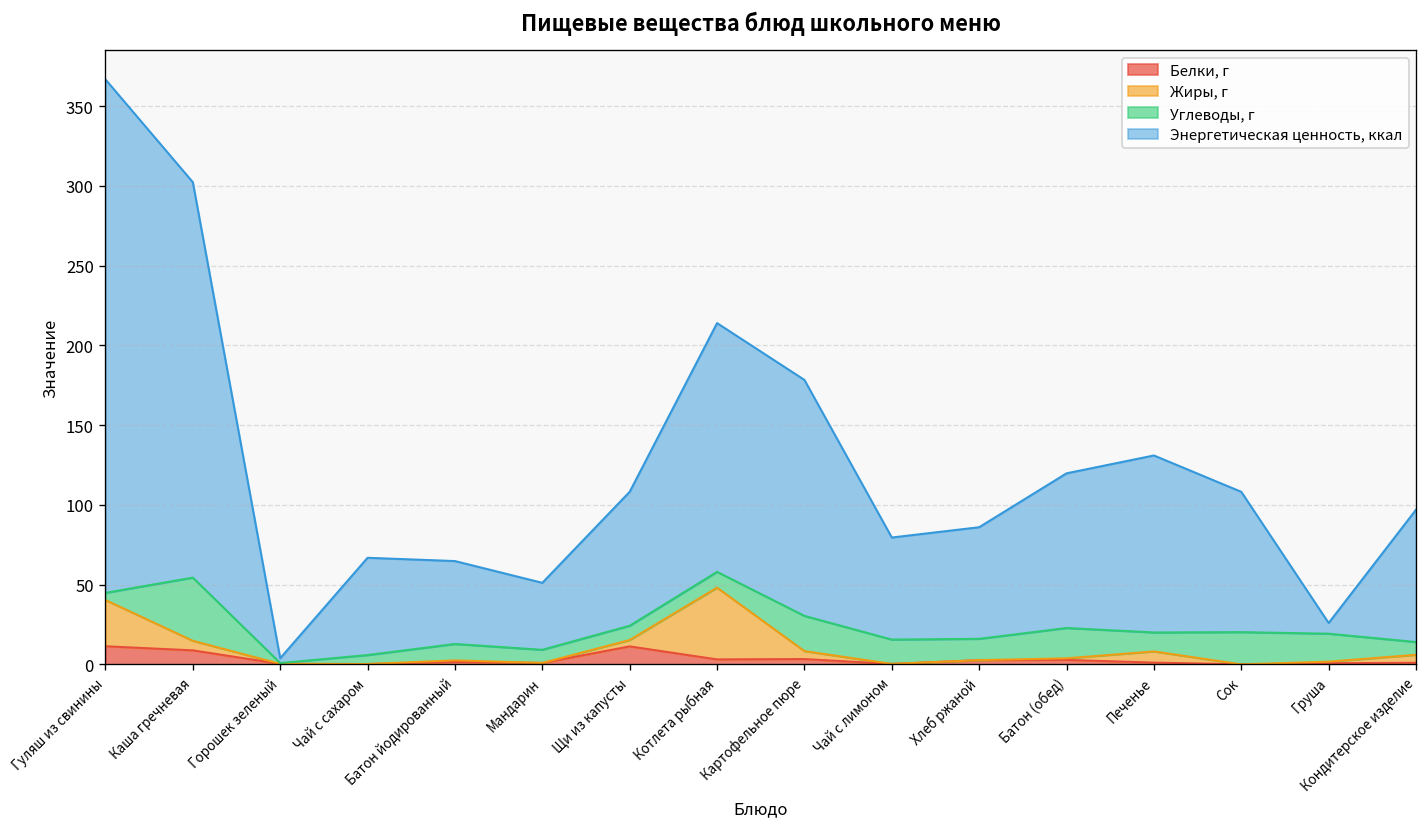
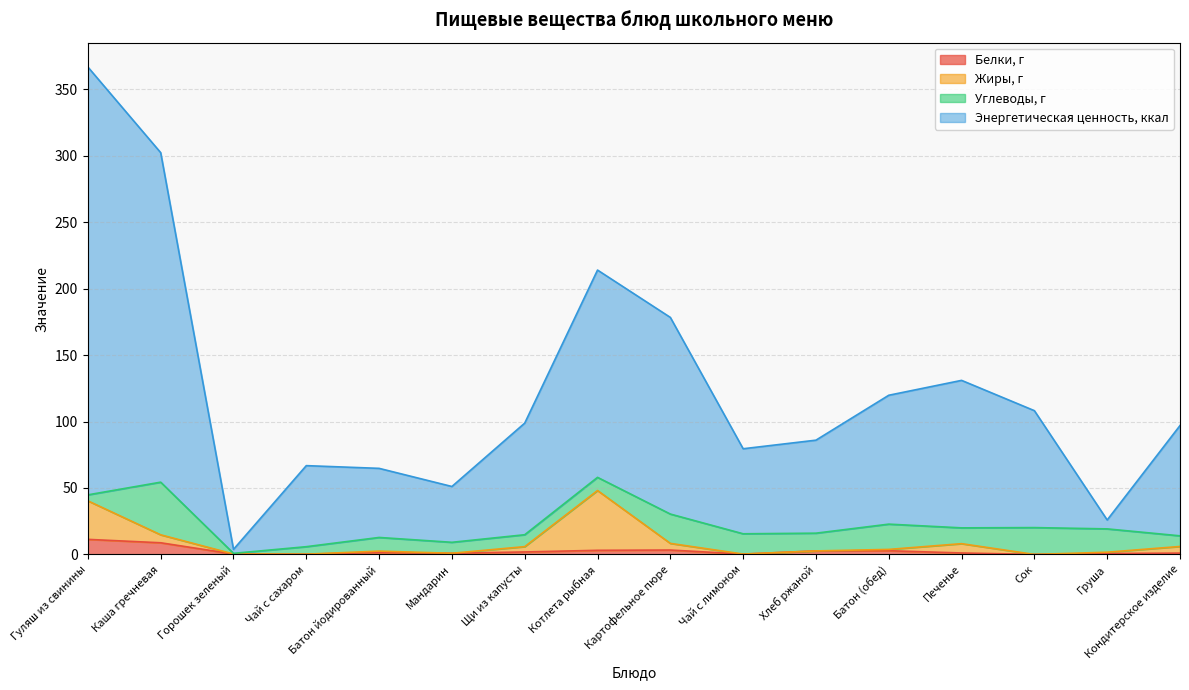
  {
    "Белки, г": {
      "Гуляш из свинины": 11,
      "Каша гречневая": 9,
-     "Щи из капусты": 11,
+     "Щи из капусты": 2,
      "Котлета рыбная": 3,
      "Картофельное пюре": 3,
      "Печенье": 1,
      "Кондитерское изделие": 1
    },
    "Жиры, г": {
      "Гуляш из свинины": 29,
      "Каша гречневая": 6,
      "Щи из капусты": 4,
      "Котлета рыбная": 45,
      "Картофельное пюре": 5,
      "Печенье": 7,
      "Кондитерское изделие": 5
    },
    "Углеводы, г": {
      "Гуляш из свинины": 5,
      "Каша гречневая": 40,
      "Чай с сахаром": 6,
      "Батон йодированный": 10,
      "Мандарин": 8,
      "Щи из капусты": 9,
      "Котлета рыбная": 10,
      "Картофельное пюре": 22,
      "Чай с лимоном": 15,
      "Хлеб ржаной": 13,
      "Батон (обед)": 19,
      "Печенье": 12,
      "Сок": 20,
      "Груша": 18,
      "Кондитерское изделие": 8
    },
    "Энергетическая ценность, ккал": {
      "Гуляш из свинины": 322,
      "Каша гречневая": 248,
      "Горошек зеленый": 3,
      "Чай с сахаром": 61,
      "Батон йодированный": 52,
      "Мандарин": 42,
      "Щи из капусты": 84,
      "Котлета рыбная": 156,
      "Картофельное пюре": 148,
      "Чай с лимоном": 64,
      "Хлеб ржаной": 70,
      "Батон (обед)": 97,
      "Печенье": 111,
      "Сок": 88,
      "Груша": 7,
      "Кондитерское изделие": 83
    }
  }
